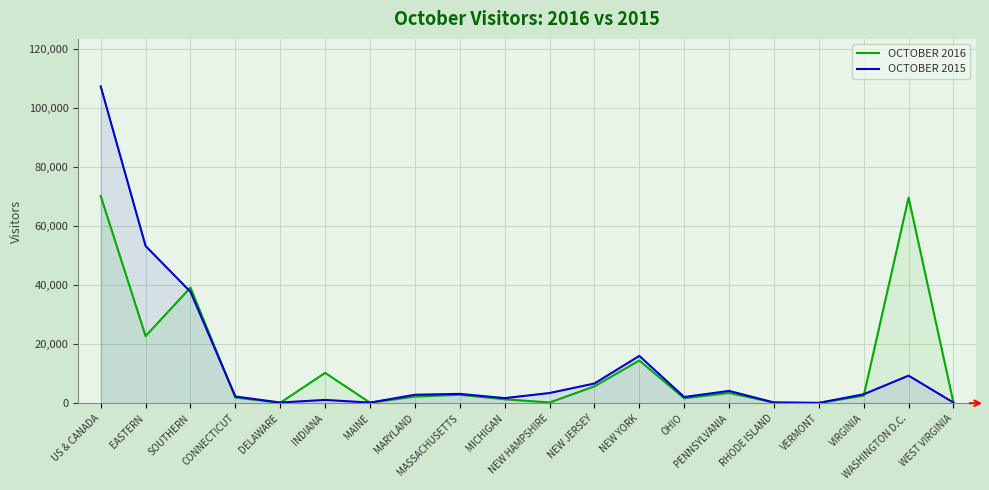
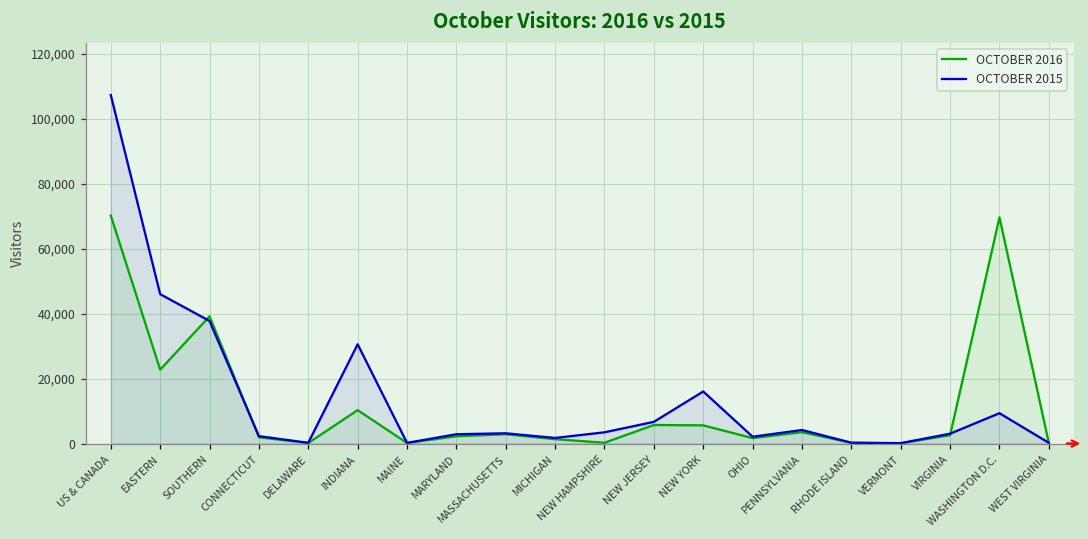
  {
    "OCTOBER 2016": {
      "US & CANADA": "70,000",
      "EASTERN": "23,000",
      "SOUTHERN": "39,000",
      "INDIANA": "10,000",
      "NEW HAMPSHIRE": "0",
      "NEW JERSEY": "6,000",
-     "NEW YORK": "14,000",
+     "NEW YORK": "6,000",
      "WASHINGTON D.C.": "70,000"
    },
    "OCTOBER 2015": {
      "US & CANADA": "107,000",
-     "EASTERN": "53,000",
+     "EASTERN": "46,000",
      "SOUTHERN": "38,000",
-     "INDIANA": "1,000",
+     "INDIANA": "31,000",
      "NEW HAMPSHIRE": "3,000",
      "NEW JERSEY": "7,000",
      "NEW YORK": "16,000",
      "WASHINGTON D.C.": "9,000"
    }
  }
